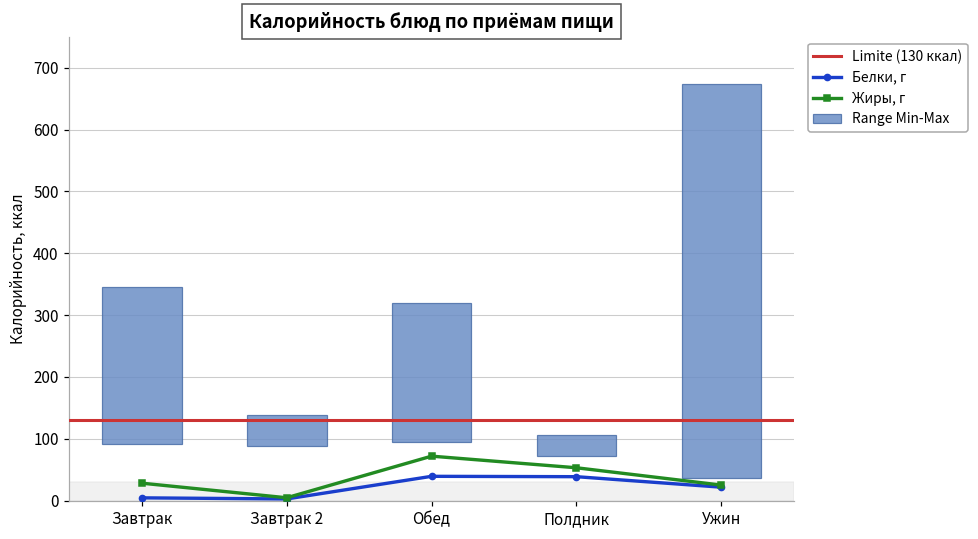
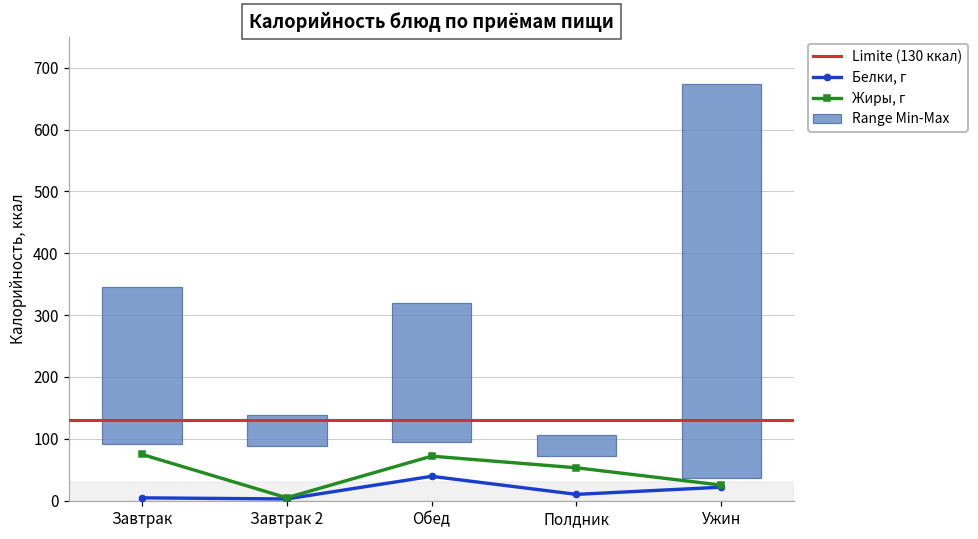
  {
    "Белки, г": {
      "Завтрак": 0,
      "Обед": 40,
-     "Полдник": 40
+     "Полдник": 10
    },
    "Жиры, г": {
-     "Завтрак": 30,
+     "Завтрак": 70,
      "Обед": 70,
      "Полдник": 50
    }
  }
